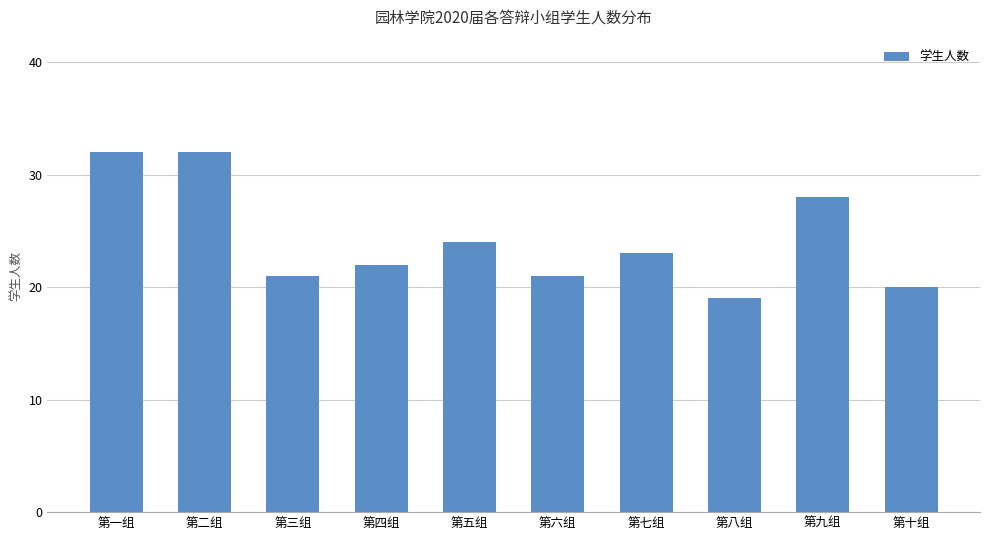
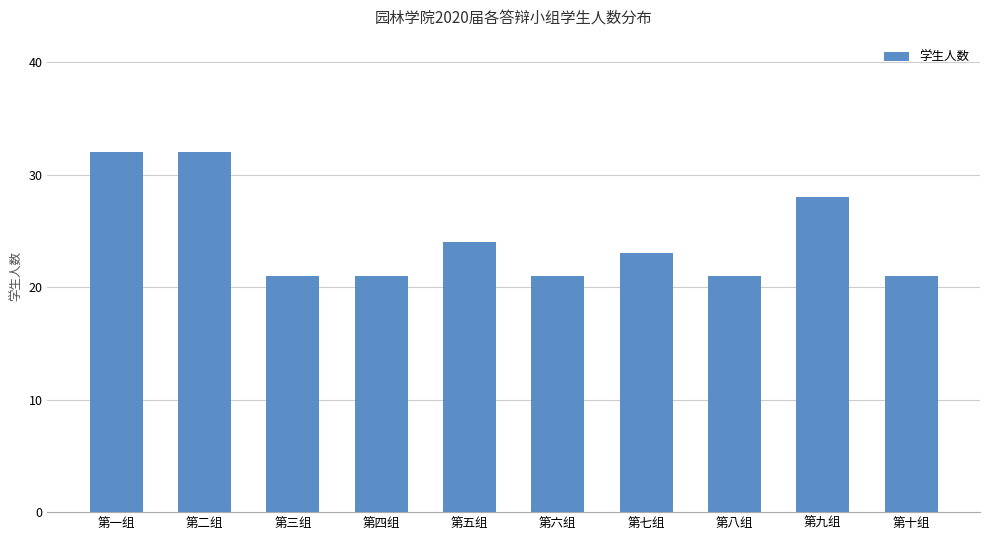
  {
    "第一组": 32,
    "第二组": 32,
    "第三组": 21,
-   "第四组": 22,
+   "第四组": 21,
    "第五组": 24,
    "第六组": 21,
    "第七组": 23,
-   "第八组": 19,
+   "第八组": 21,
    "第九组": 28,
-   "第十组": 20
+   "第十组": 21
  }
